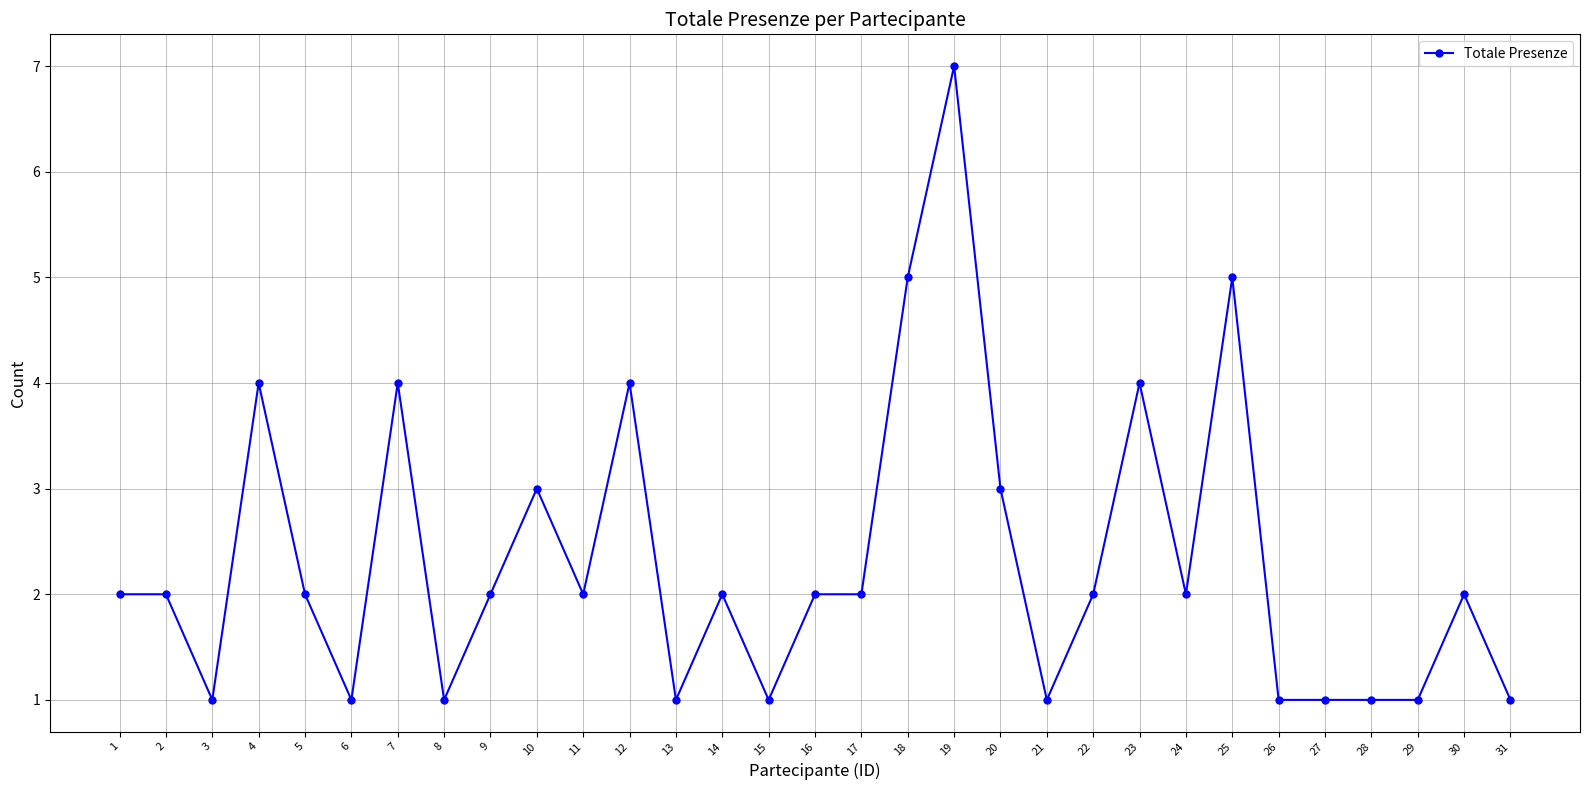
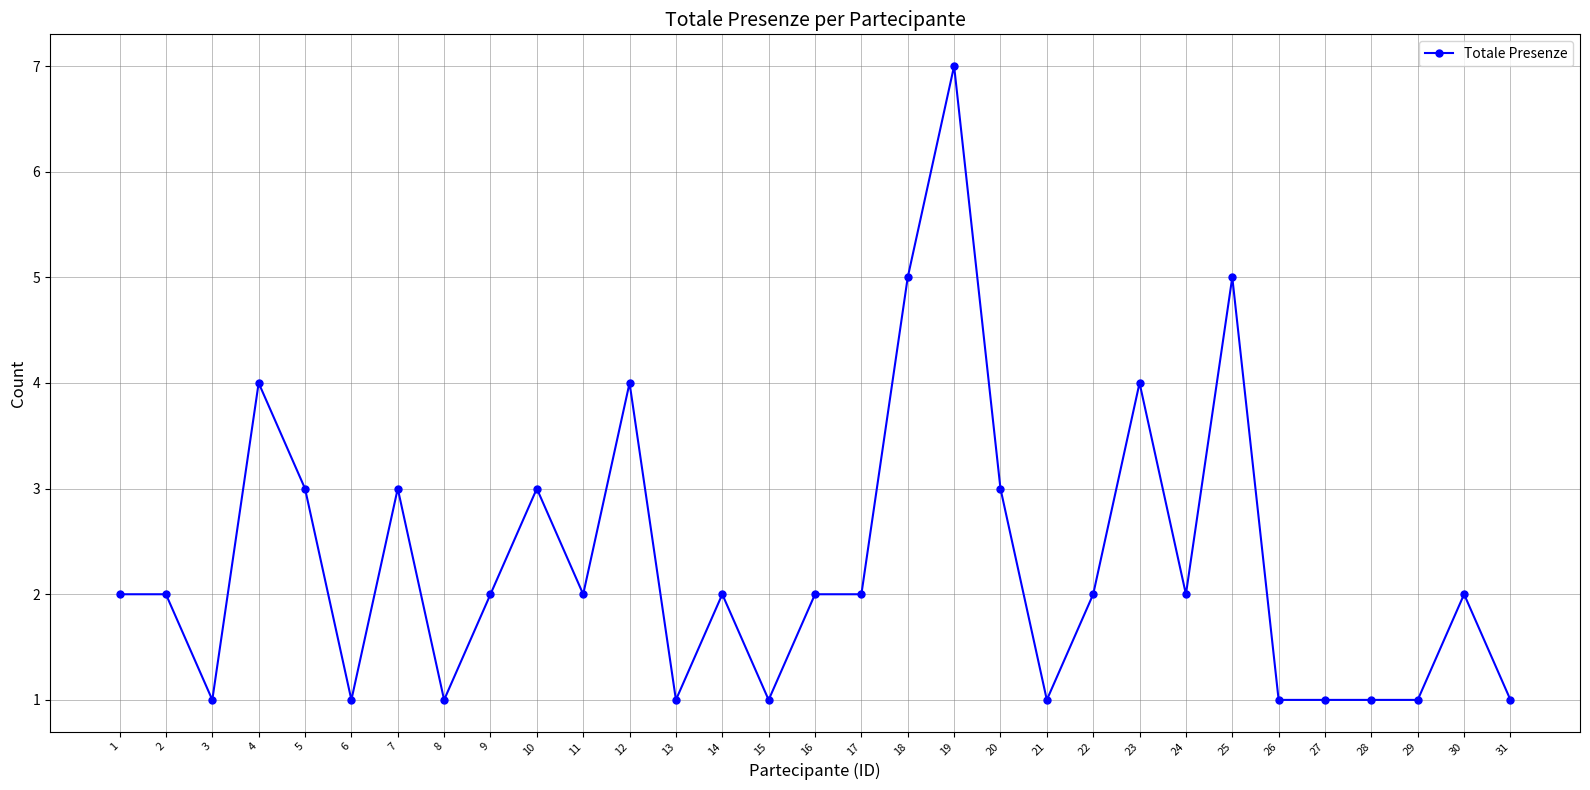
  {
    "1": 2,
    "2": 2,
    "3": 1,
    "4": 4,
-   "5": 2,
+   "5": 3,
    "6": 1,
-   "7": 4,
+   "7": 3,
    "8": 1,
    "9": 2,
    "10": 3,
    "11": 2,
    "12": 4,
    "13": 1,
    "14": 2,
    "15": 1,
    "16": 2,
    "17": 2,
    "18": 5,
    "19": 7,
    "20": 3,
    "21": 1,
    "22": 2,
    "23": 4,
    "24": 2,
    "25": 5,
    "26": 1,
    "27": 1,
    "28": 1,
    "29": 1,
    "30": 2,
    "31": 1
  }
